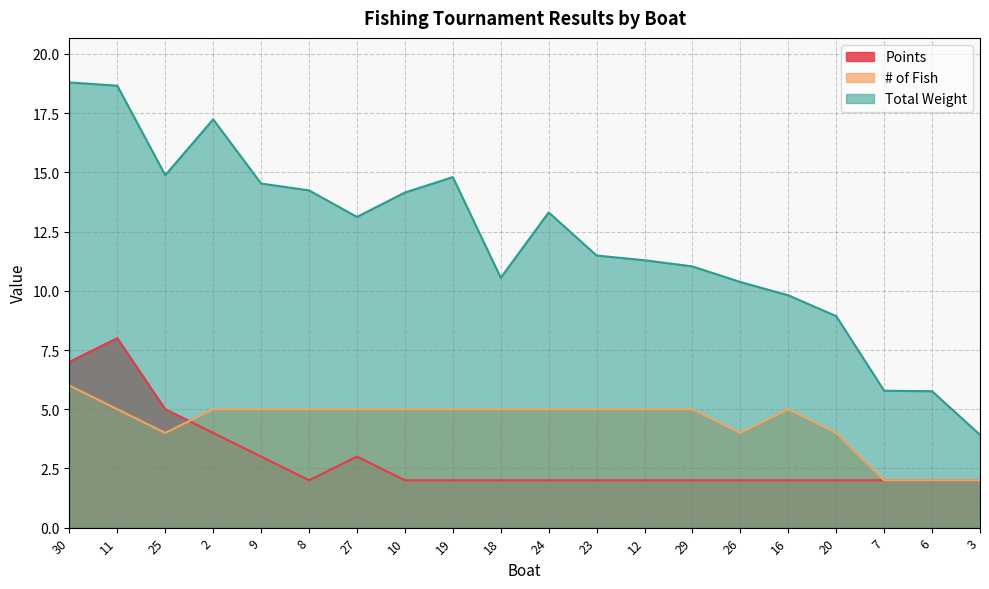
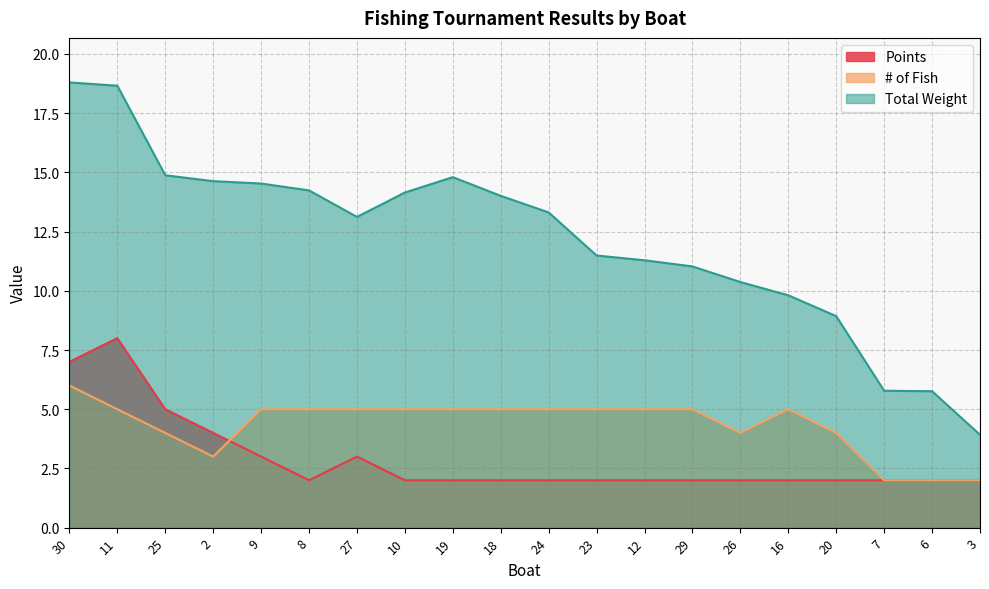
  {
    "Points": {
      "30": 7.0,
      "11": 8.0,
      "25": 5.0,
      "2": 4.0,
      "9": 3.0,
      "8": 2.0,
      "27": 3.0,
      "10": 2.0,
      "19": 2.0,
      "18": 2.0,
      "24": 2.0,
      "23": 2.0,
      "12": 2.0,
      "29": 2.0,
      "26": 2.0,
      "16": 2.0,
      "20": 2.0
    },
    "# of Fish": {
      "30": 6,
      "11": 5,
      "25": 4,
-     "2": 5,
+     "2": 3,
      "9": 5,
      "8": 5,
      "27": 5,
      "10": 5,
      "19": 5,
      "18": 5,
      "24": 5,
      "23": 5,
      "12": 5,
      "29": 5,
      "26": 4,
      "16": 5,
      "20": 4
    },
    "Total Weight": {
      "30": 18.8,
      "11": 18.7,
      "25": 14.9,
-     "2": 17.2,
+     "2": 14.6,
      "9": 14.5,
      "8": 14.2,
      "27": 13.1,
      "10": 14.2,
      "19": 14.8,
-     "18": 10.6,
+     "18": 14.0,
      "24": 13.3,
      "23": 11.5,
      "12": 11.3,
      "29": 11.0,
      "26": 10.4,
      "16": 9.8,
      "20": 8.9,
      "7": 5.8,
      "6": 5.8,
      "3": 3.9
    }
  }
